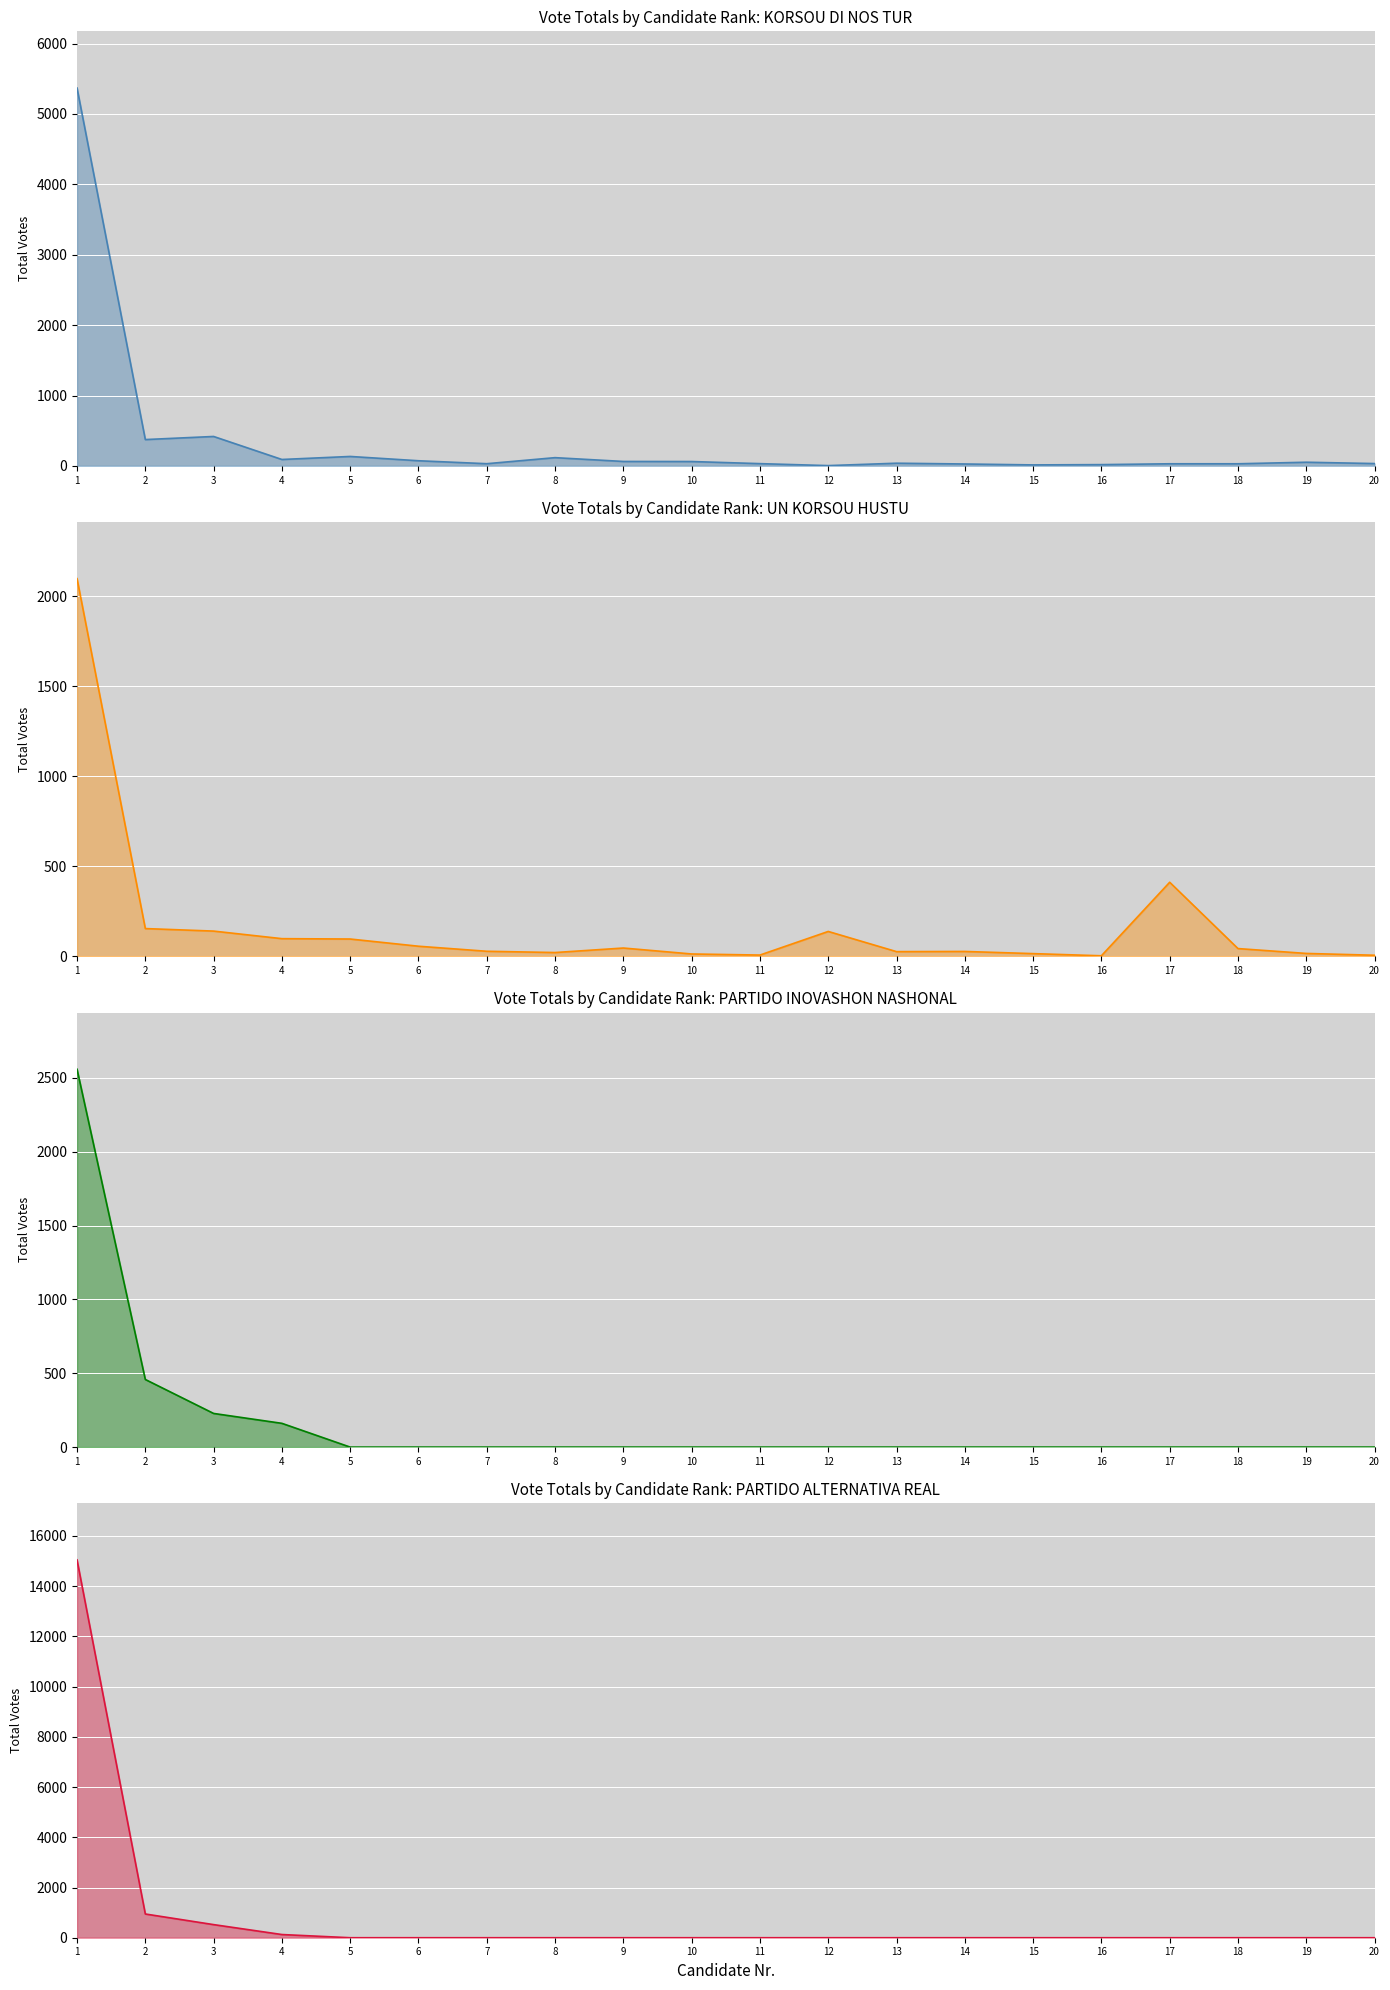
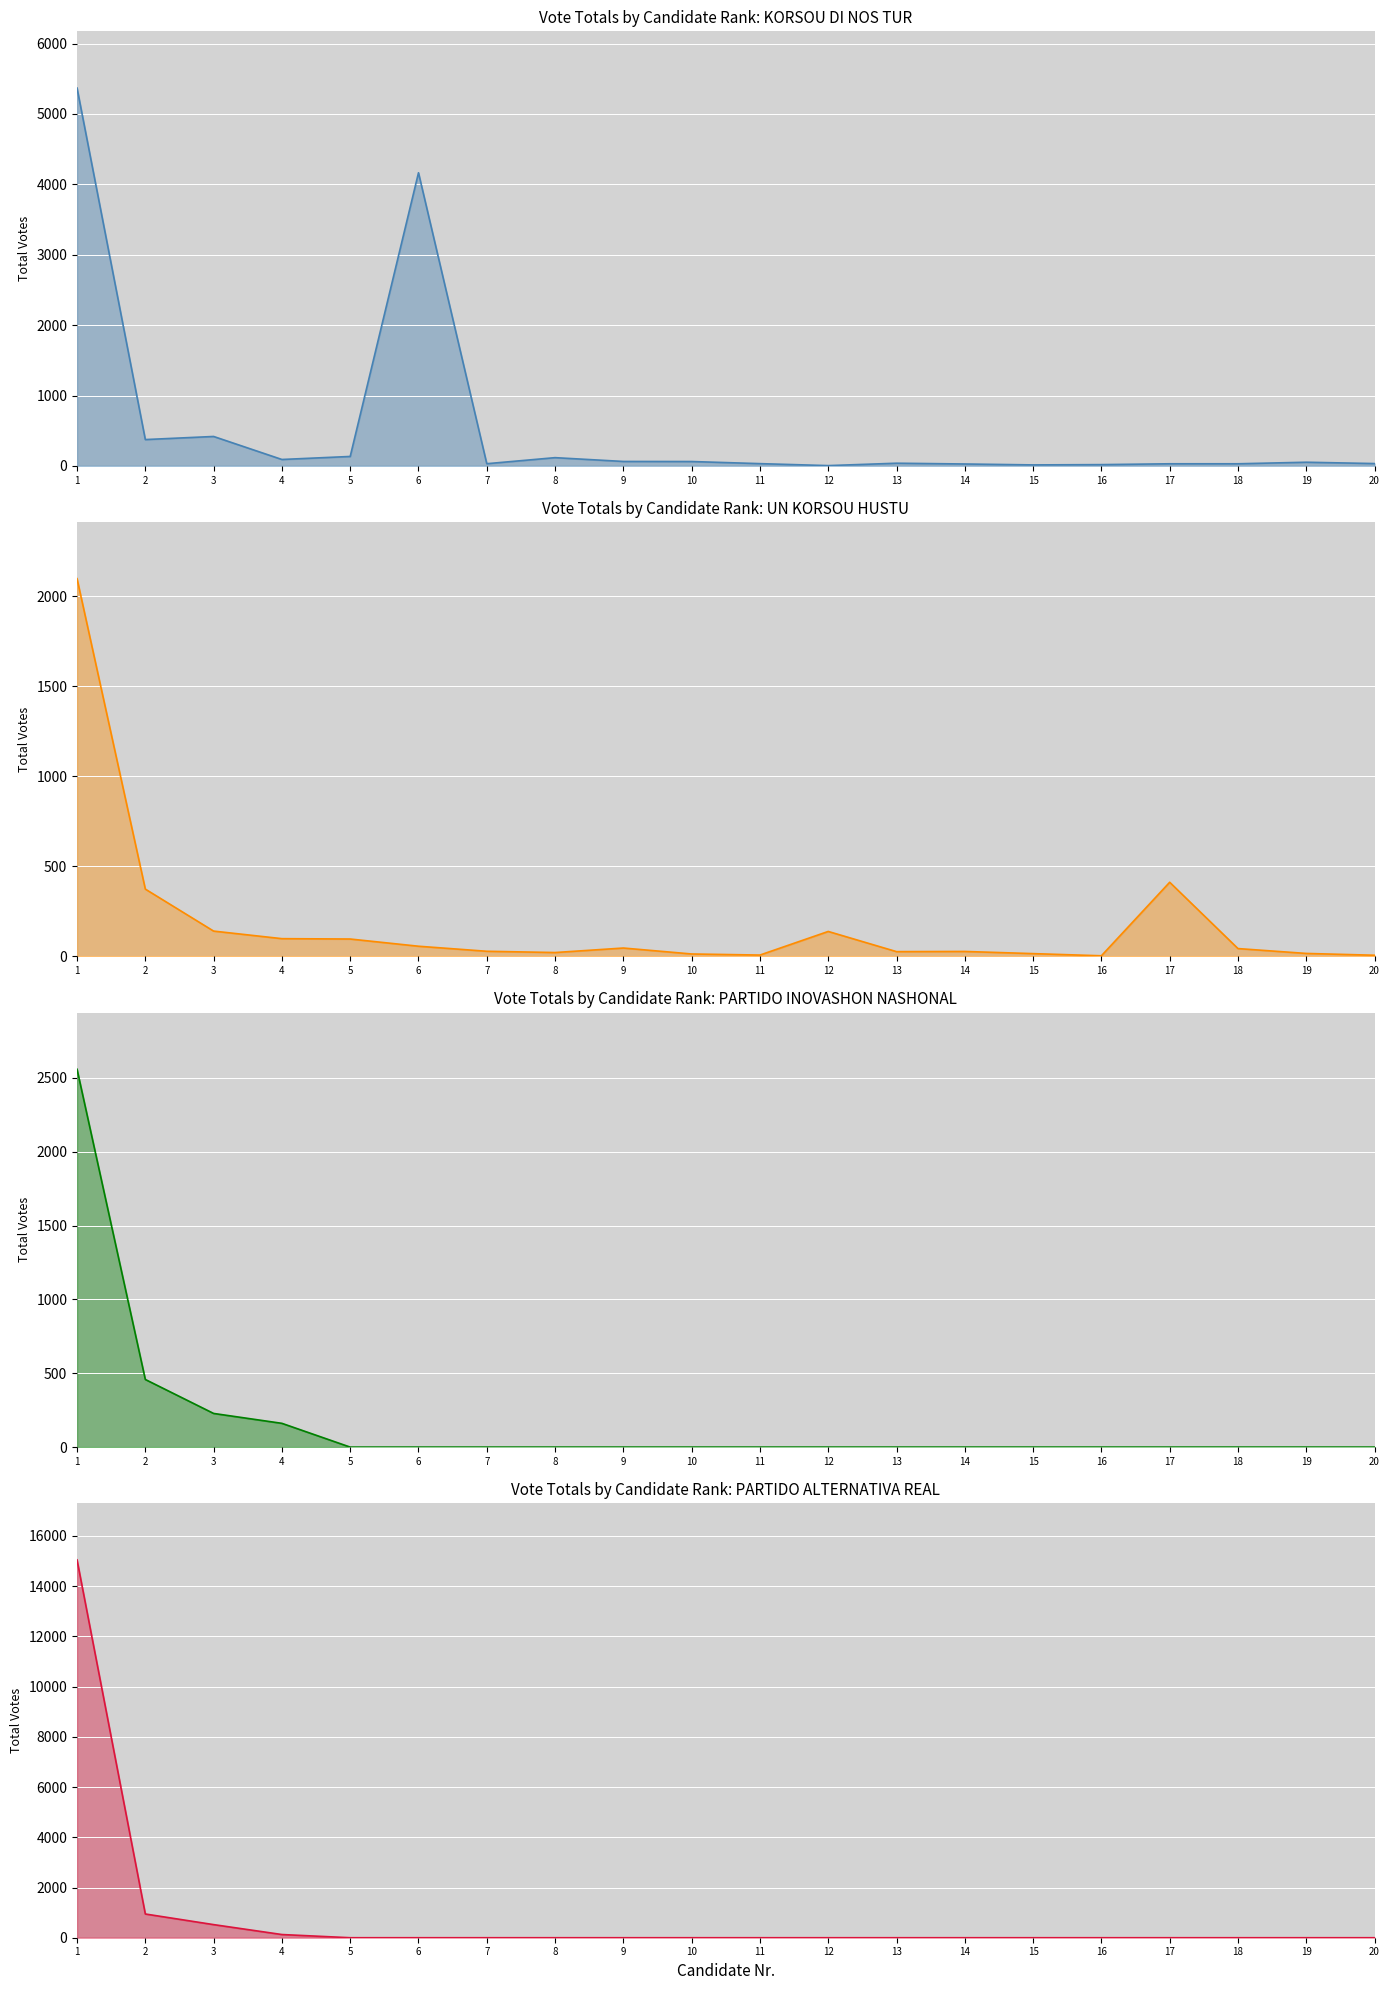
  {
    "Vote Totals by Candidate Rank: KORSOU DI NOS TUR": {
      "1": 5400,
      "2": 400,
      "3": 400,
      "4": 100,
      "5": 100,
-     "6": 100,
+     "6": 4200,
      "7": 0,
      "8": 100,
      "9": 100,
      "10": 100,
      "11": 0,
      "12": 0,
      "13": 0,
      "14": 0,
      "15": 0,
      "16": 0,
      "17": 0,
      "18": 0,
      "19": 100,
      "20": 0
    },
    "Vote Totals by Candidate Rank: UN KORSOU HUSTU": {
      "1": 2100,
-     "2": 160,
+     "2": 370,
      "3": 140,
      "4": 100,
      "5": 100,
      "6": 60,
      "7": 30,
      "8": 20,
      "9": 50,
      "10": 10,
      "11": 10,
      "12": 140,
      "13": 30,
      "14": 30,
      "15": 20,
      "16": 0,
      "17": 410,
      "18": 40,
      "19": 20,
      "20": 10
    },
    "Vote Totals by Candidate Rank: PARTIDO INOVASHON NASHONAL": {
      "1": 2560,
      "2": 460,
      "3": 230,
      "4": 160,
      "5": 0,
      "6": 0,
      "7": 0,
      "8": 0,
      "9": 0,
      "10": 0,
      "11": 0,
      "12": 0,
      "13": 0,
      "14": 0,
      "15": 0,
      "16": 0,
      "17": 0,
      "18": 0,
      "19": 0,
      "20": 0
    },
    "Vote Totals by Candidate Rank: PARTIDO ALTERNATIVA REAL": {
      "1": 15000,
      "2": 900,
      "3": 500,
      "4": 100,
      "5": 0,
      "6": 0,
      "7": 0,
      "8": 0,
      "9": 0,
      "10": 0,
      "11": 0,
      "12": 0,
      "13": 0,
      "14": 0,
      "15": 0,
      "16": 0,
      "17": 0,
      "18": 0,
      "19": 0,
      "20": 0
    }
  }
